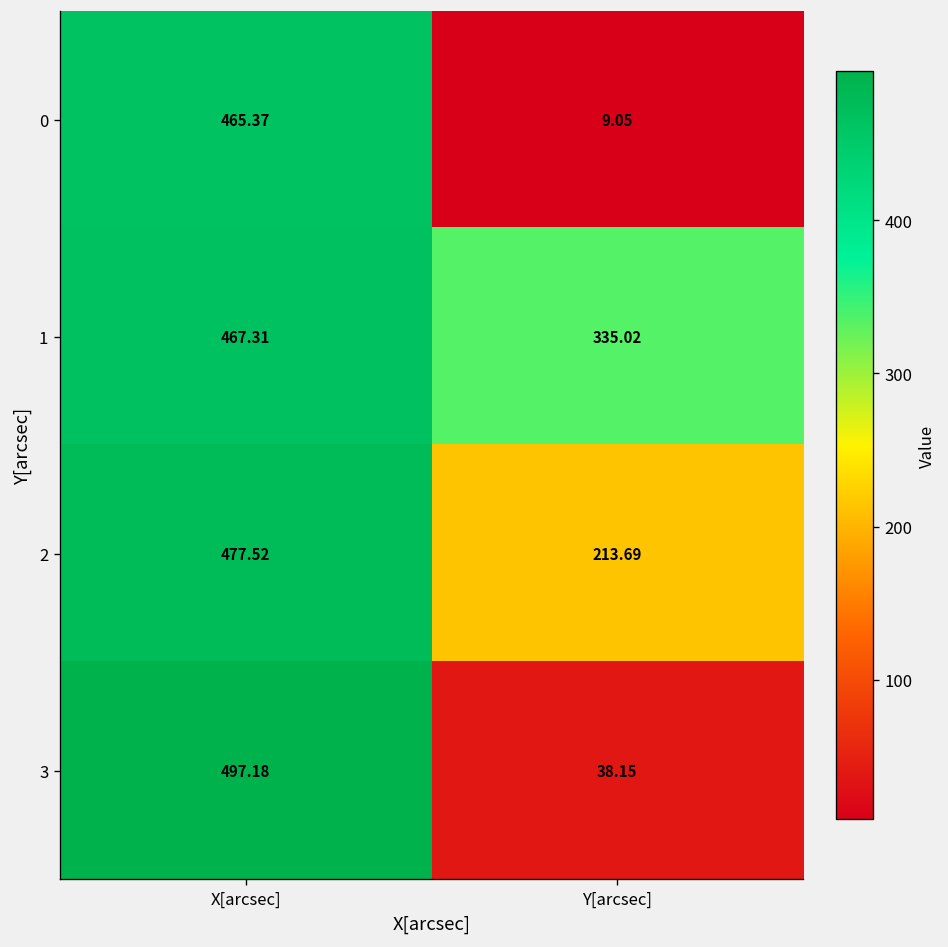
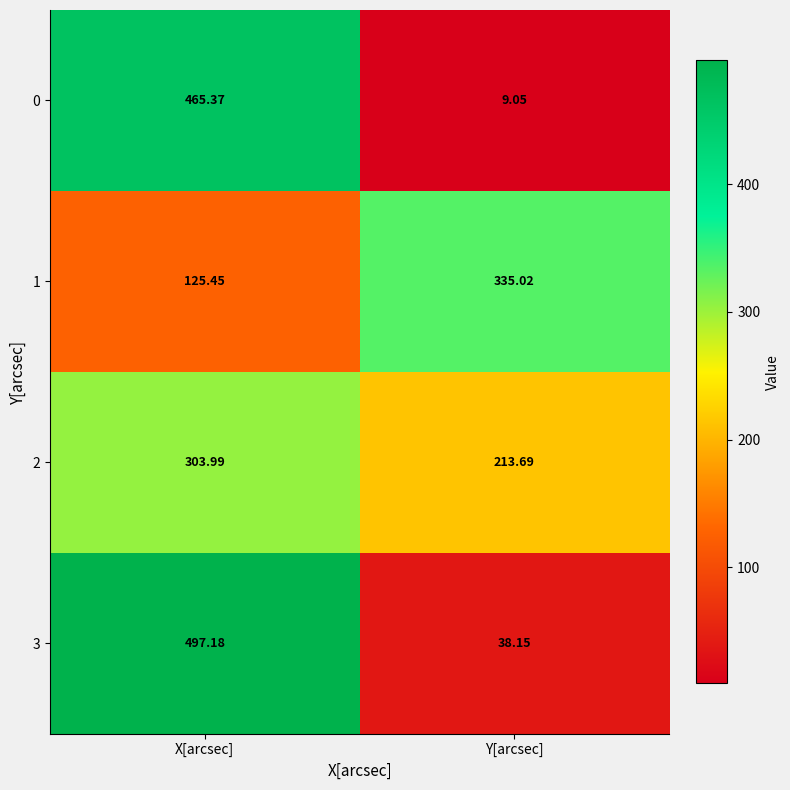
  {
    "0": {
      "X[arcsec]": 465.37,
      "Y[arcsec]": 9.05
    },
    "1": {
-     "X[arcsec]": 467.31,
+     "X[arcsec]": 125.45,
      "Y[arcsec]": 335.02
    },
    "2": {
-     "X[arcsec]": 477.52,
+     "X[arcsec]": 303.99,
      "Y[arcsec]": 213.69
    },
    "3": {
      "X[arcsec]": 497.18,
      "Y[arcsec]": 38.15
    }
  }
